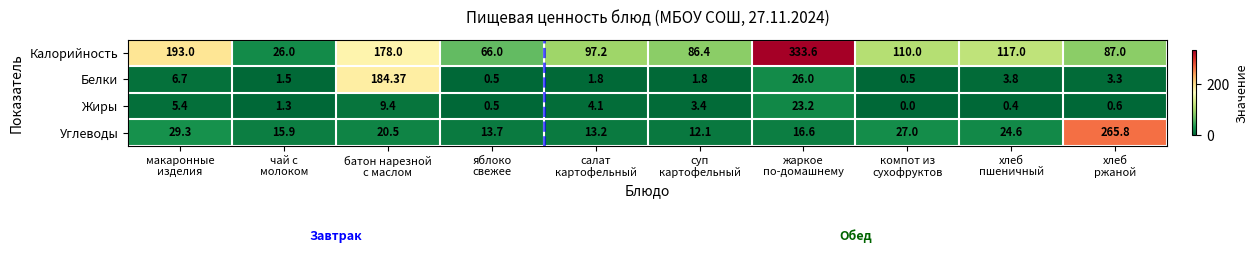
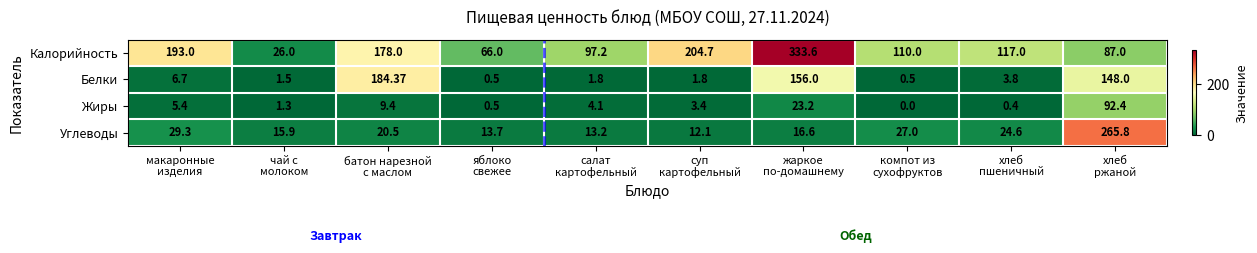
  {
    "Калорийность": {
      "макаронные изделия": 193.0,
      "чай с молоком": 26.0,
      "батон нарезной с маслом": 178.0,
      "яблоко свежее": 66.0,
      "салат картофельный": 97.2,
-     "суп картофельный": 86.4,
+     "суп картофельный": 204.7,
      "жаркое по-домашнему": 333.6,
      "компот из сухофруктов": 110.0,
      "хлеб пшеничный": 117.0,
      "хлеб ржаной": 87.0
    },
    "Белки": {
      "макаронные изделия": 6.7,
      "чай с молоком": 1.5,
      "батон нарезной с маслом": 184.37,
      "яблоко свежее": 0.5,
      "салат картофельный": 1.8,
      "суп картофельный": 1.8,
-     "жаркое по-домашнему": 26.0,
+     "жаркое по-домашнему": 156.0,
      "компот из сухофруктов": 0.5,
      "хлеб пшеничный": 3.8,
-     "хлеб ржаной": 3.3
+     "хлеб ржаной": 148.0
    },
    "Жиры": {
      "макаронные изделия": 5.4,
      "чай с молоком": 1.3,
      "батон нарезной с маслом": 9.4,
      "яблоко свежее": 0.5,
      "салат картофельный": 4.1,
      "суп картофельный": 3.4,
      "жаркое по-домашнему": 23.2,
      "компот из сухофруктов": 0.0,
      "хлеб пшеничный": 0.4,
-     "хлеб ржаной": 0.6
+     "хлеб ржаной": 92.4
    },
    "Углеводы": {
      "макаронные изделия": 29.3,
      "чай с молоком": 15.9,
      "батон нарезной с маслом": 20.5,
      "яблоко свежее": 13.7,
      "салат картофельный": 13.2,
      "суп картофельный": 12.1,
      "жаркое по-домашнему": 16.6,
      "компот из сухофруктов": 27.0,
      "хлеб пшеничный": 24.6,
      "хлеб ржаной": 265.8
    }
  }
